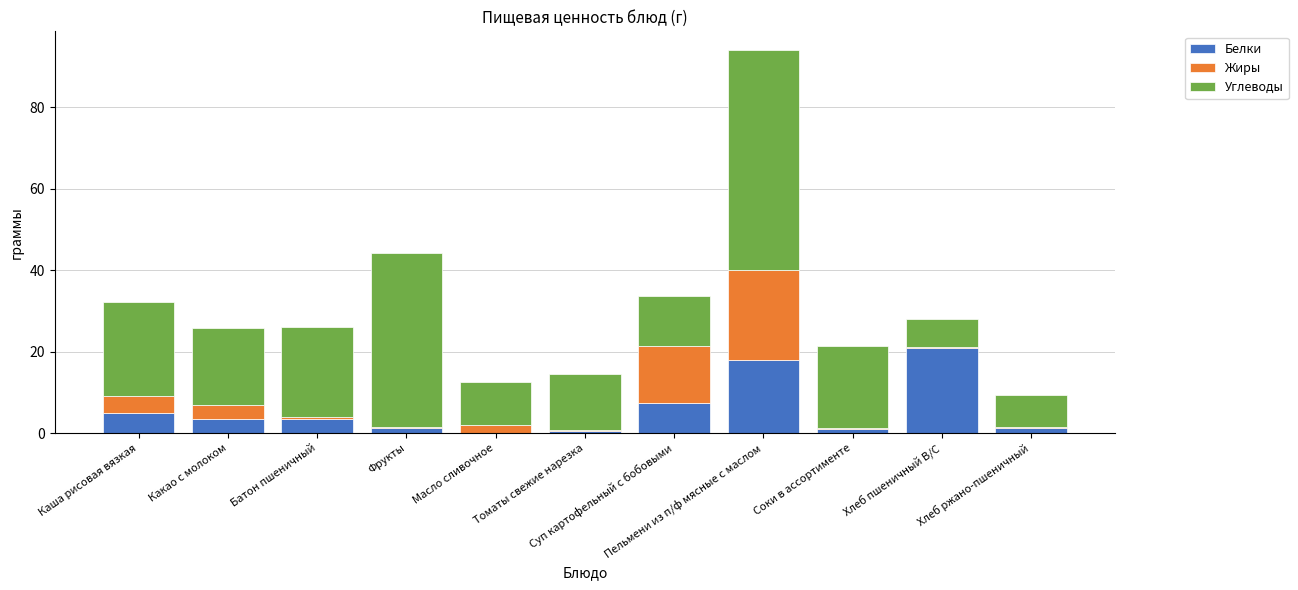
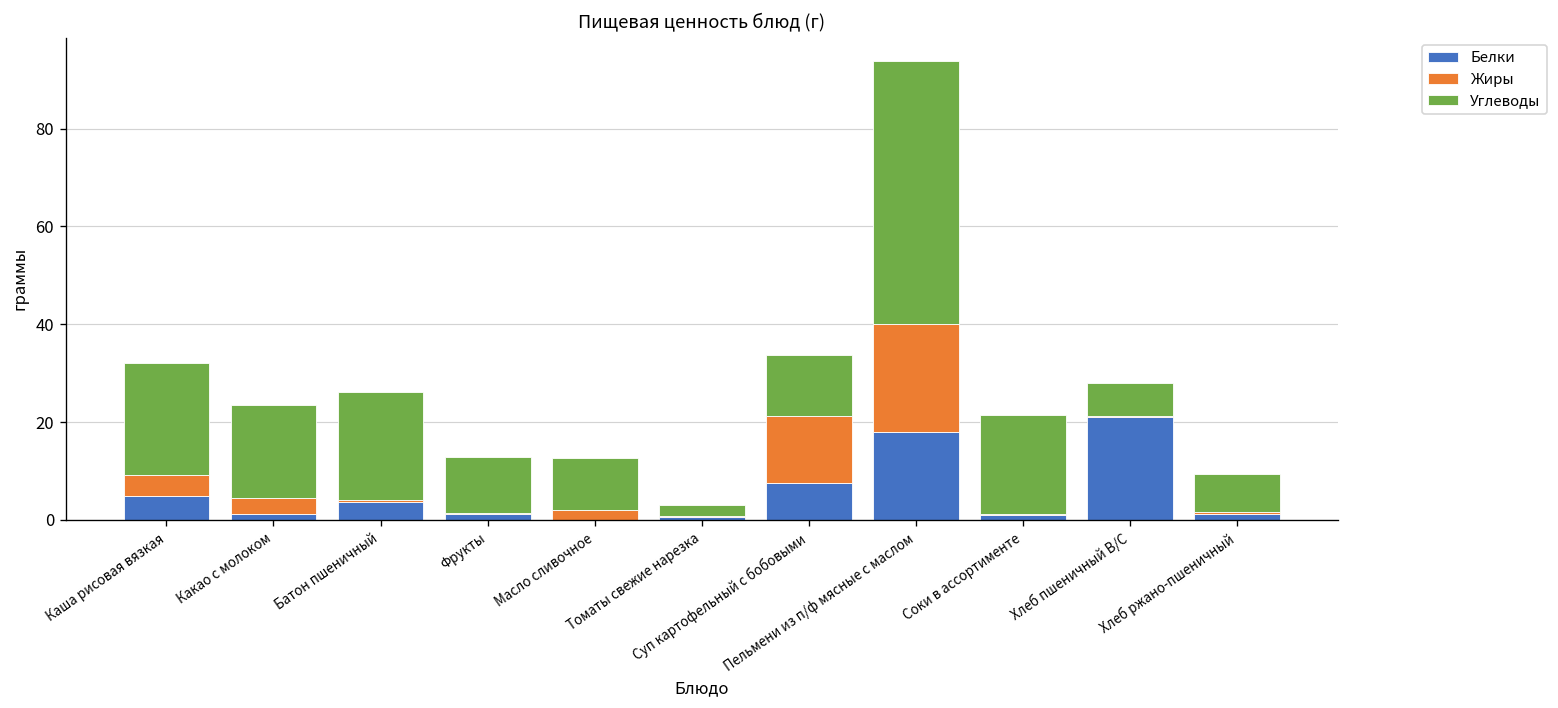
  {
    "Белки": {
      "Каша рисовая вязкая": 5,
-     "Какао с молоком": 4,
+     "Какао с молоком": 1,
      "Батон пшеничный": 4,
      "Фрукты": 1,
      "Томаты свежие нарезка": 1,
      "Суп картофельный с бобовыми": 8,
      "Пельмени из п/ф мясные с маслом": 18,
      "Соки в ассортименте": 1,
      "Хлеб пшеничный В/С": 21,
      "Хлеб ржано-пшеничный": 1
    },
    "Жиры": {
      "Каша рисовая вязкая": 4,
      "Какао с молоком": 3,
      "Масло сливочное": 2,
      "Суп картофельный с бобовыми": 14,
      "Пельмени из п/ф мясные с маслом": 22
    },
    "Углеводы": {
      "Каша рисовая вязкая": 23,
      "Какао с молоком": 19,
      "Батон пшеничный": 22,
-     "Фрукты": 43,
+     "Фрукты": 11,
      "Масло сливочное": 11,
-     "Томаты свежие нарезка": 14,
+     "Томаты свежие нарезка": 2,
      "Суп картофельный с бобовыми": 12,
      "Пельмени из п/ф мясные с маслом": 54,
      "Соки в ассортименте": 20,
      "Хлеб пшеничный В/С": 7,
      "Хлеб ржано-пшеничный": 8
    }
  }
